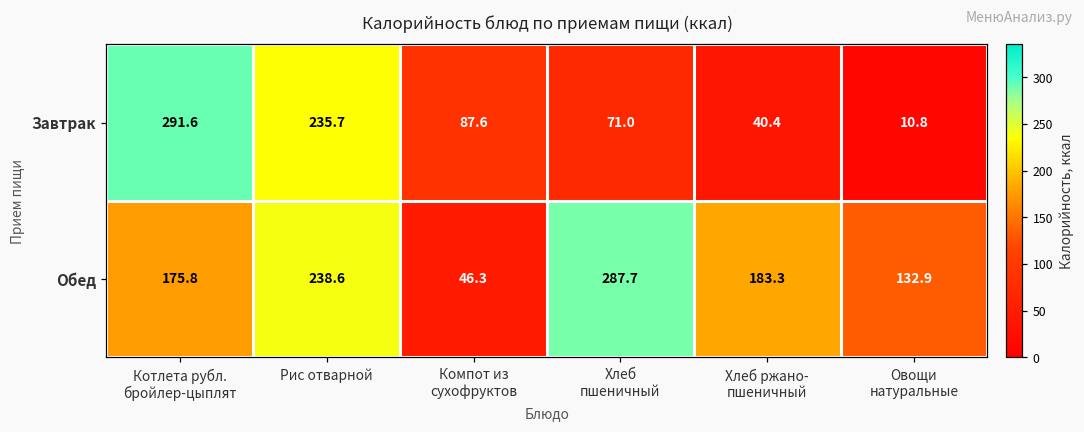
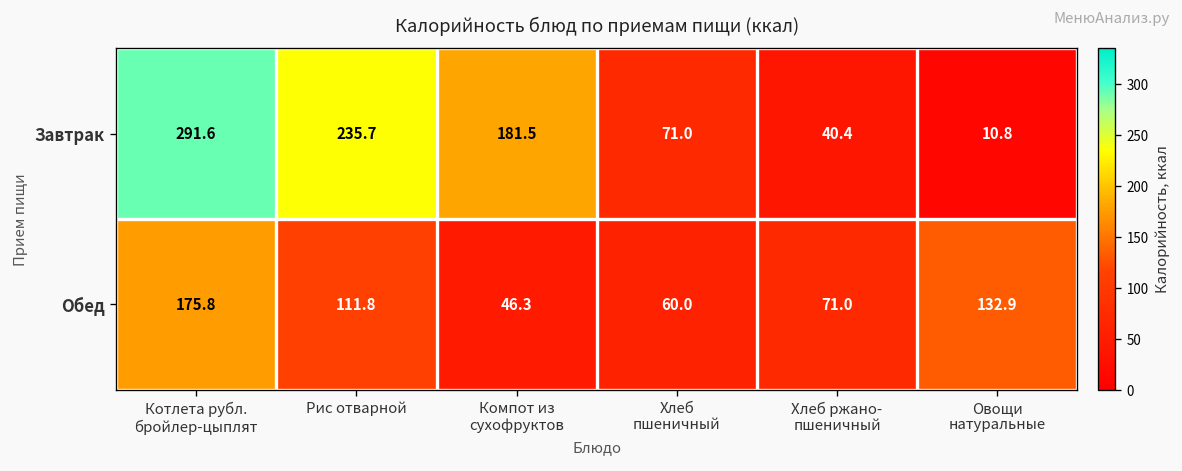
  {
    "Завтрак": {
      "Котлета рубл. бройлер-цыплят": 291.6,
      "Рис отварной": 235.7,
-     "Компот из сухофруктов": 87.6,
+     "Компот из сухофруктов": 181.5,
      "Хлеб пшеничный": 71.0,
      "Хлеб ржано- пшеничный": 40.4,
      "Овощи натуральные": 10.8
    },
    "Обед": {
      "Котлета рубл. бройлер-цыплят": 175.8,
-     "Рис отварной": 238.6,
+     "Рис отварной": 111.8,
      "Компот из сухофруктов": 46.3,
-     "Хлеб пшеничный": 287.7,
-     "Хлеб ржано- пшеничный": 183.3,
+     "Хлеб пшеничный": 60.0,
+     "Хлеб ржано- пшеничный": 71.0,
      "Овощи натуральные": 132.9
    }
  }
